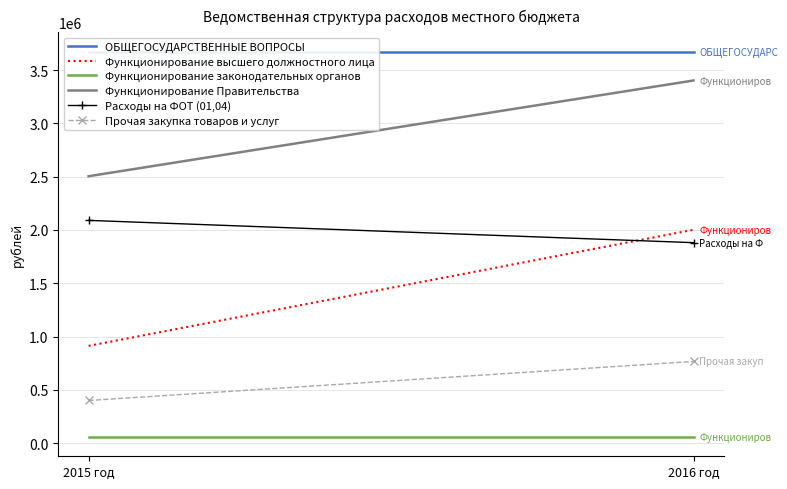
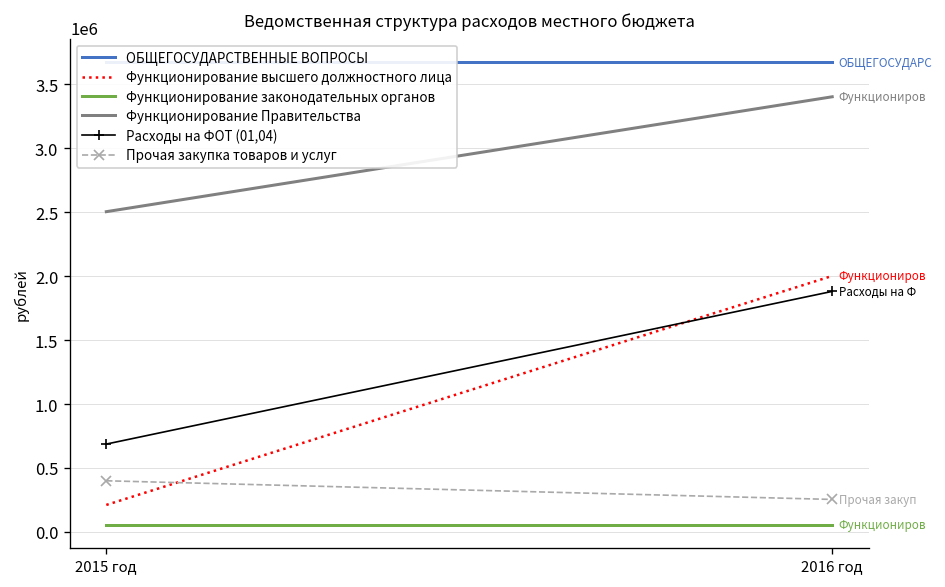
  {
    "ОБЩЕГОСУДАРСТВЕННЫЕ ВОПРОСЫ": {
      "2016 год": 3670000
    },
    "Функционирование высшего должностного лица": {
-     "2015 год": 910000,
+     "2015 год": 210000,
      "2016 год": 2000000
    },
    "Функционирование законодательных органов": {
      "2015 год": 60000,
      "2016 год": 60000
    },
    "Функционирование Правительства": {
      "2015 год": 2500000,
      "2016 год": 3400000
    },
    "Расходы на ФОТ (01,04)": {
-     "2015 год": 2090000,
+     "2015 год": 690000,
      "2016 год": 1880000
    },
    "Прочая закупка товаров и услуг": {
      "2015 год": 400000,
-     "2016 год": 770000
+     "2016 год": 250000
    }
  }
